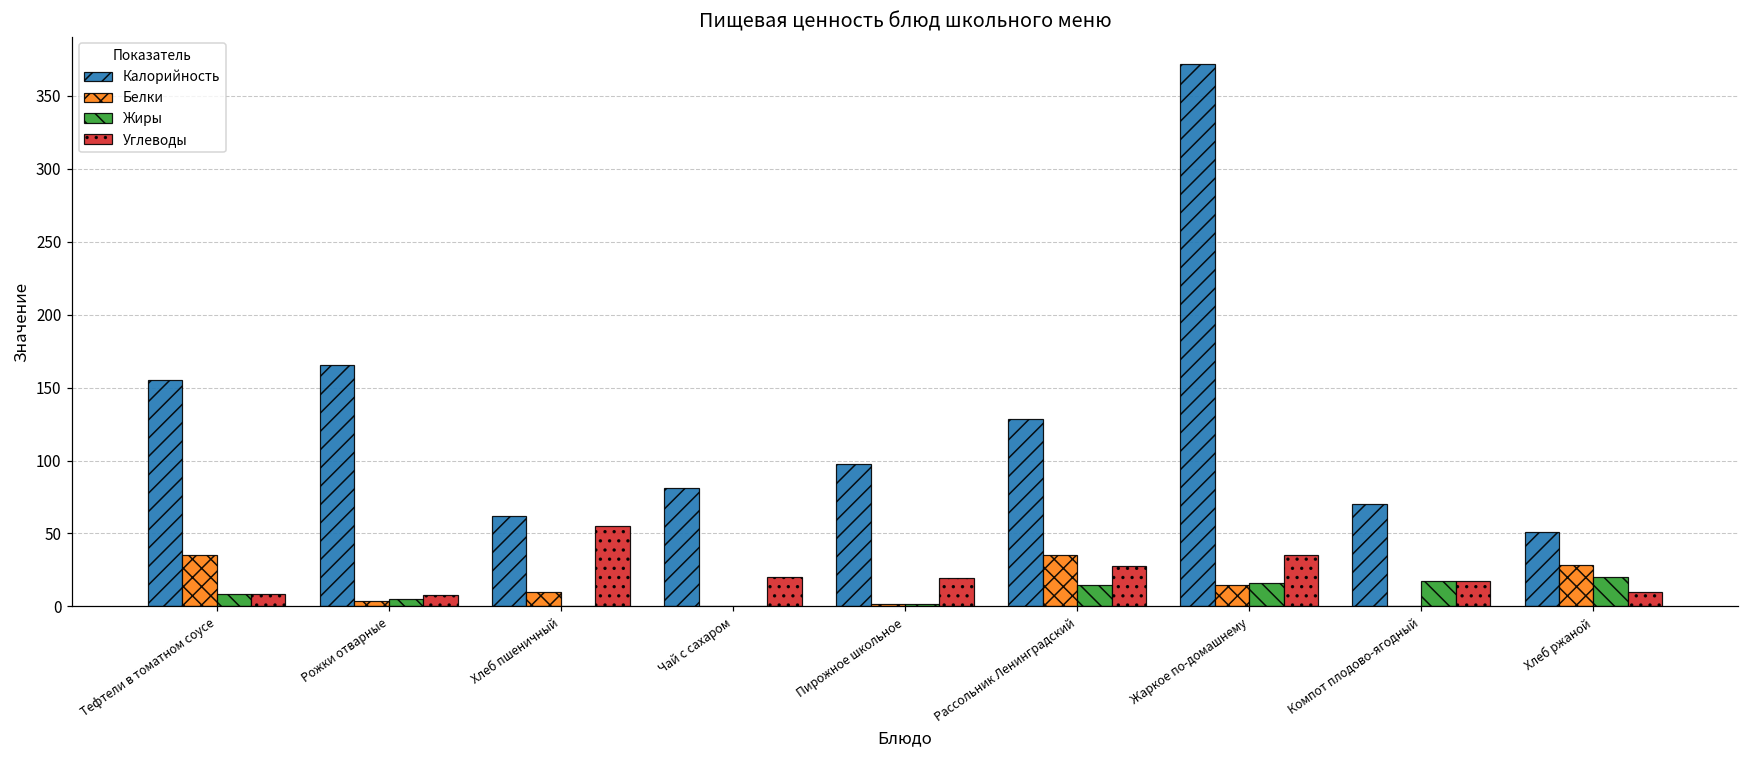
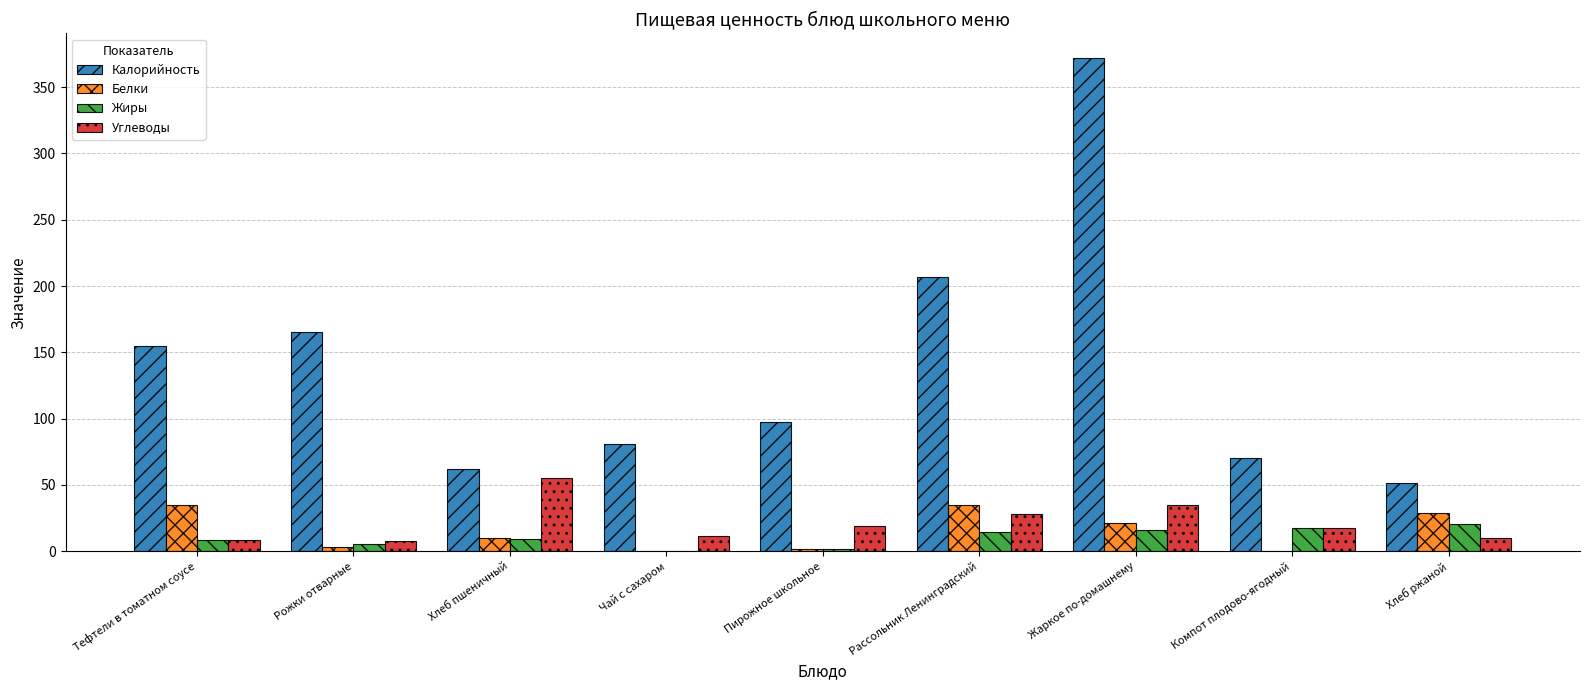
  {
    "Калорийность": {
      "Тефтели в томатном соусе": 155,
      "Рожки отварные": 165,
      "Хлеб пшеничный": 62,
      "Чай с сахаром": 81,
      "Пирожное школьное": 97,
-     "Рассольник Ленинградский": 128,
+     "Рассольник Ленинградский": 207,
      "Жаркое по-домашнему": 372,
      "Компот плодово-ягодный": 70,
      "Хлеб ржаной": 51
    },
    "Белки": {
      "Тефтели в томатном соусе": 35,
      "Рожки отварные": 4,
      "Хлеб пшеничный": 10,
      "Рассольник Ленинградский": 35,
-     "Жаркое по-домашнему": 15,
+     "Жаркое по-домашнему": 21,
      "Хлеб ржаной": 29
    },
    "Жиры": {
      "Тефтели в томатном соусе": 9,
      "Рожки отварные": 5,
-     "Хлеб пшеничный": 0,
+     "Хлеб пшеничный": 9,
      "Чай с сахаром": 0,
      "Рассольник Ленинградский": 15,
      "Жаркое по-домашнему": 16,
      "Компот плодово-ягодный": 18,
      "Хлеб ржаной": 20
    },
    "Углеводы": {
      "Тефтели в томатном соусе": 9,
      "Рожки отварные": 8,
      "Хлеб пшеничный": 55,
-     "Чай с сахаром": 20,
+     "Чай с сахаром": 12,
      "Пирожное школьное": 19,
      "Рассольник Ленинградский": 28,
      "Жаркое по-домашнему": 35,
      "Компот плодово-ягодный": 17,
      "Хлеб ржаной": 10
    }
  }
